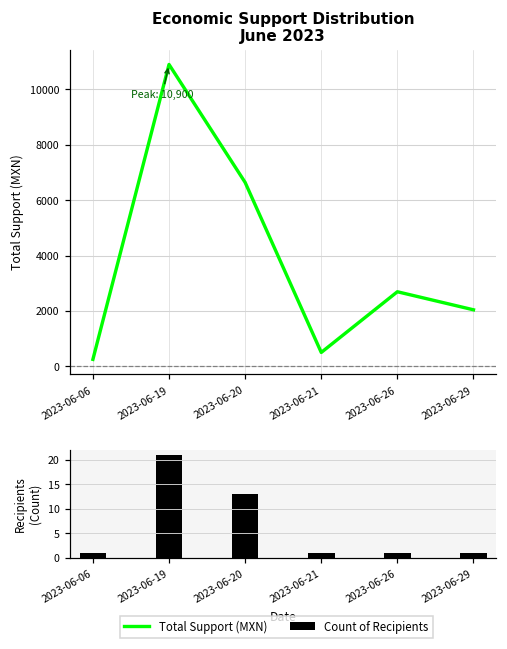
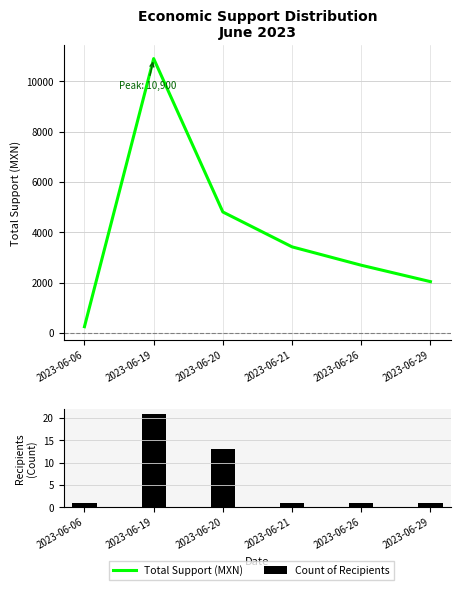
  {
    "Economic Support Distribution June 2023": {
      "2023-06-06": 300,
-     "2023-06-20": 6600,
-     "2023-06-21": 500,
+     "2023-06-20": 4800,
+     "2023-06-21": 3400,
      "2023-06-26": 2700,
      "2023-06-29": 2000
    }
  }
